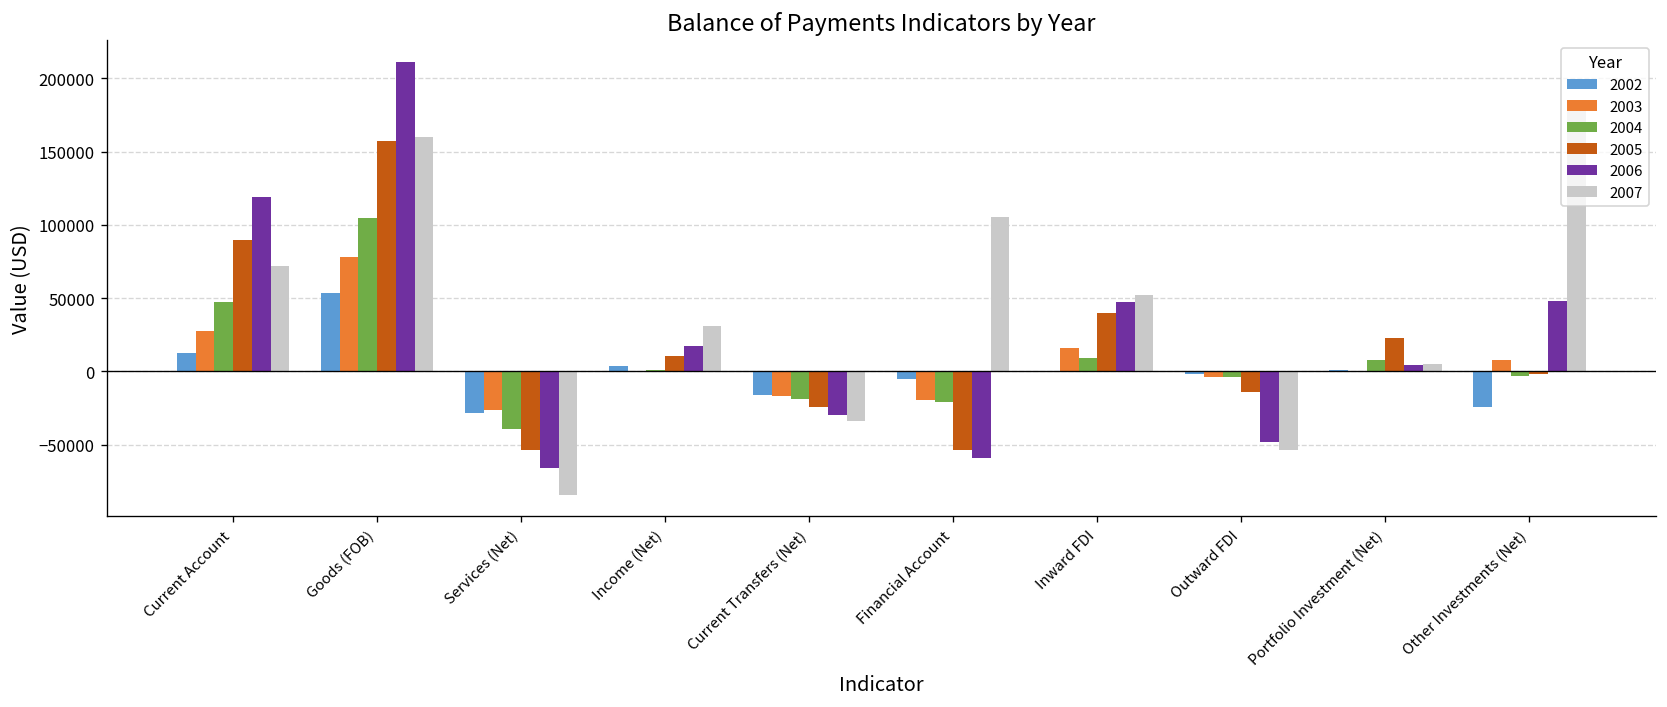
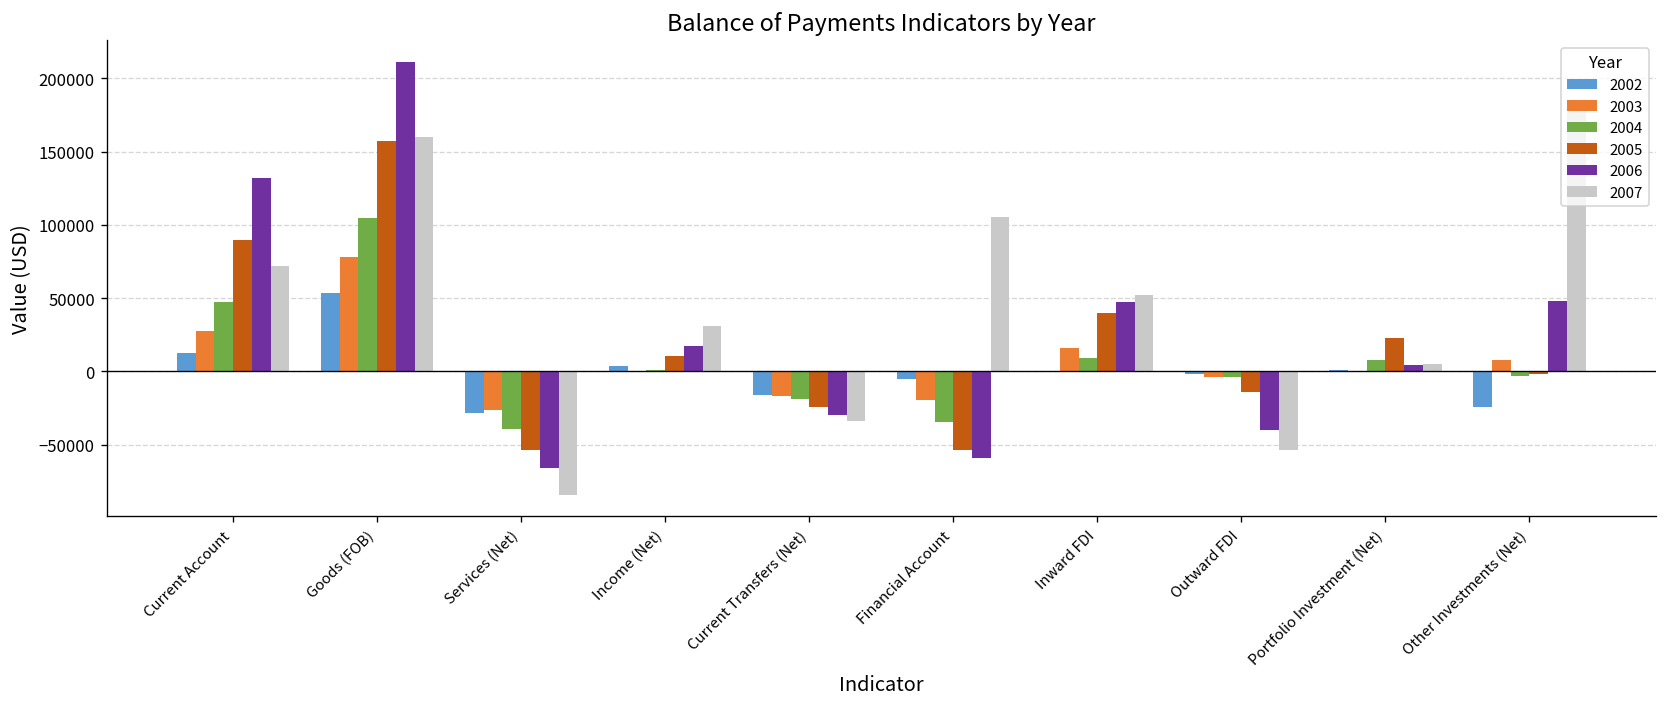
  {
    "2002": {
      "Current Account": 13000,
      "Goods (FOB)": 54000,
      "Services (Net)": -28000,
      "Income (Net)": 3000,
      "Current Transfers (Net)": -16000,
      "Financial Account": -6000,
      "Other Investments (Net)": -25000
    },
    "2003": {
      "Current Account": 28000,
      "Goods (FOB)": 78000,
      "Services (Net)": -26000,
      "Current Transfers (Net)": -17000,
      "Financial Account": -20000,
      "Inward FDI": 16000,
      "Outward FDI": -4000,
      "Portfolio Investment (Net)": 0,
      "Other Investments (Net)": 8000
    },
    "2004": {
      "Current Account": 48000,
      "Goods (FOB)": 105000,
      "Services (Net)": -40000,
      "Current Transfers (Net)": -19000,
-     "Financial Account": -21000,
+     "Financial Account": -35000,
      "Inward FDI": 9000,
      "Outward FDI": -4000,
      "Portfolio Investment (Net)": 7000,
      "Other Investments (Net)": -3000
    },
    "2005": {
      "Current Account": 90000,
      "Goods (FOB)": 157000,
      "Services (Net)": -54000,
      "Income (Net)": 11000,
      "Current Transfers (Net)": -25000,
      "Financial Account": -54000,
      "Inward FDI": 40000,
      "Outward FDI": -14000,
      "Portfolio Investment (Net)": 23000
    },
    "2006": {
-     "Current Account": 119000,
+     "Current Account": 132000,
      "Goods (FOB)": 211000,
      "Services (Net)": -66000,
      "Income (Net)": 17000,
      "Current Transfers (Net)": -30000,
      "Financial Account": -59000,
      "Inward FDI": 47000,
-     "Outward FDI": -48000,
+     "Outward FDI": -40000,
      "Portfolio Investment (Net)": 4000,
      "Other Investments (Net)": 48000
    },
    "2007": {
      "Current Account": 72000,
      "Goods (FOB)": 160000,
      "Services (Net)": -84000,
      "Income (Net)": 31000,
      "Current Transfers (Net)": -34000,
      "Financial Account": 105000,
      "Inward FDI": 52000,
      "Outward FDI": -54000,
      "Portfolio Investment (Net)": 5000
    }
  }
